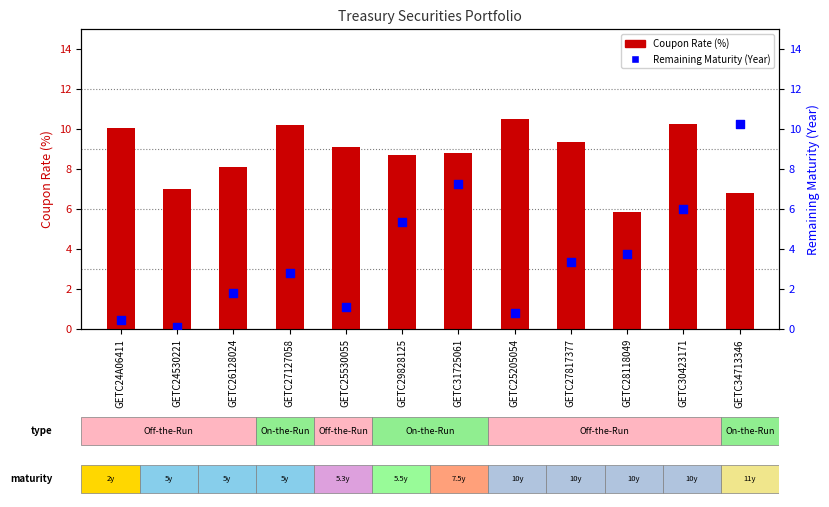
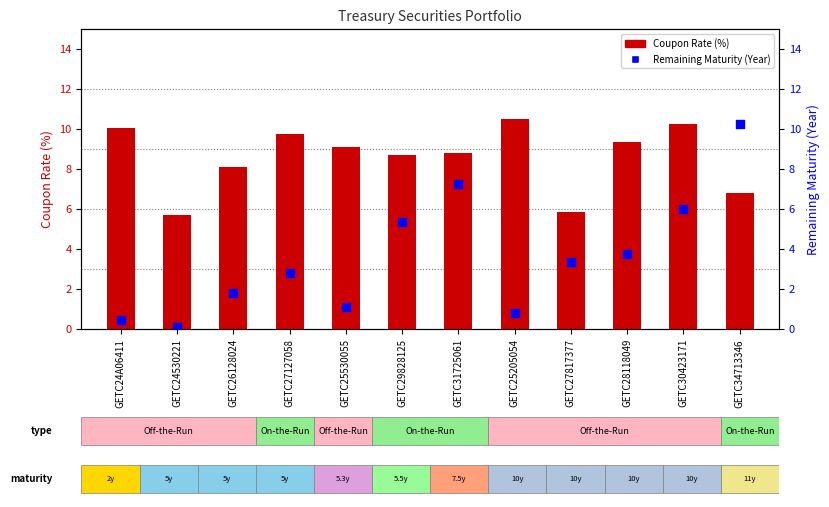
  {
    "Coupon Rate (%)": {
      "GETC24A06411": 10.0,
-     "GETC24530221": 7.0,
+     "GETC24530221": 5.7,
      "GETC26128024": 8.1,
-     "GETC27127058": 10.2,
+     "GETC27127058": 9.8,
      "GETC25530055": 9.1,
      "GETC29828125": 8.7,
      "GETC31725061": 8.8,
      "GETC25205054": 10.5,
-     "GETC27817377": 9.4,
-     "GETC28118049": 5.9,
+     "GETC27817377": 5.9,
+     "GETC28118049": 9.4,
      "GETC30423171": 10.3,
      "GETC34713346": 6.8
    }
  }
